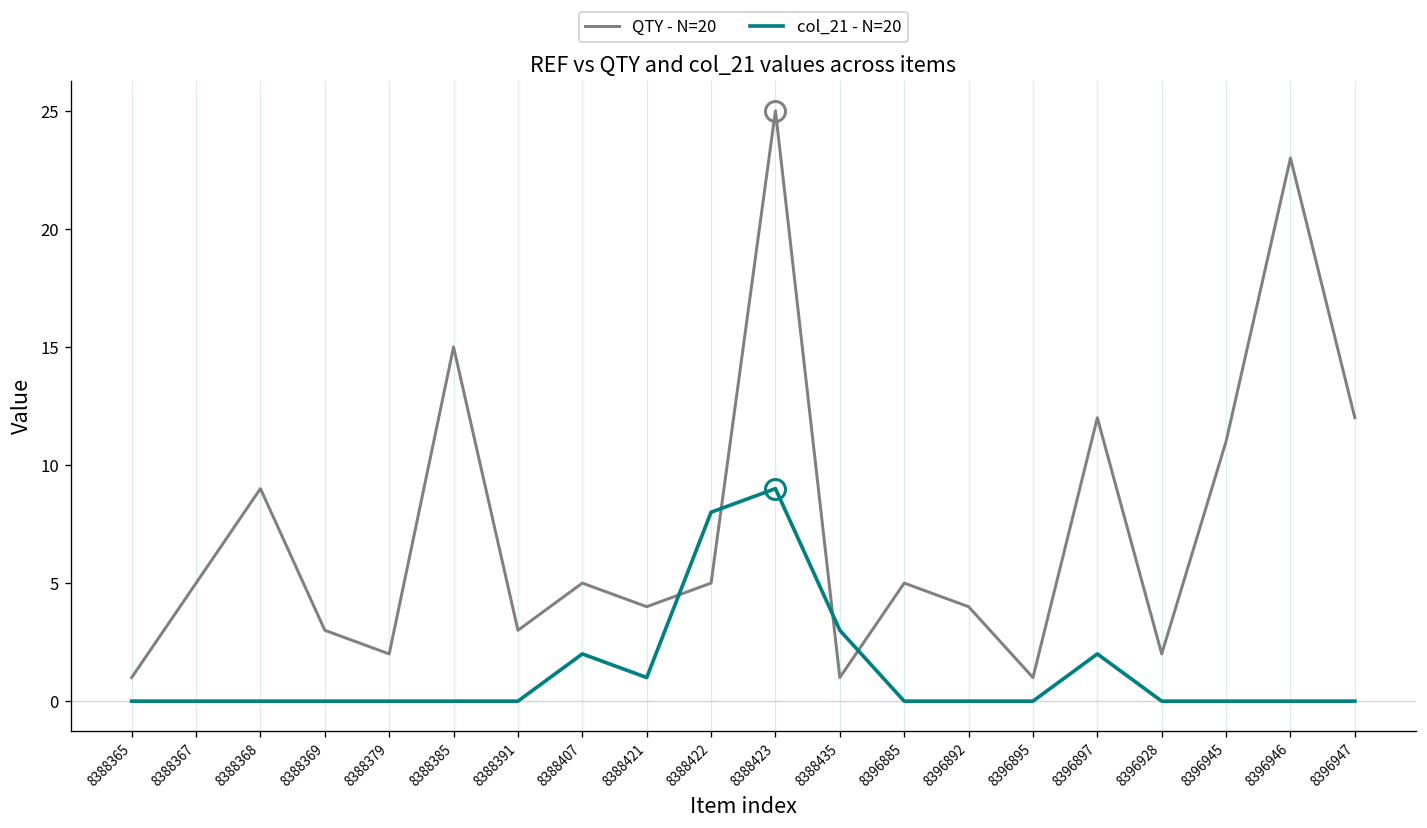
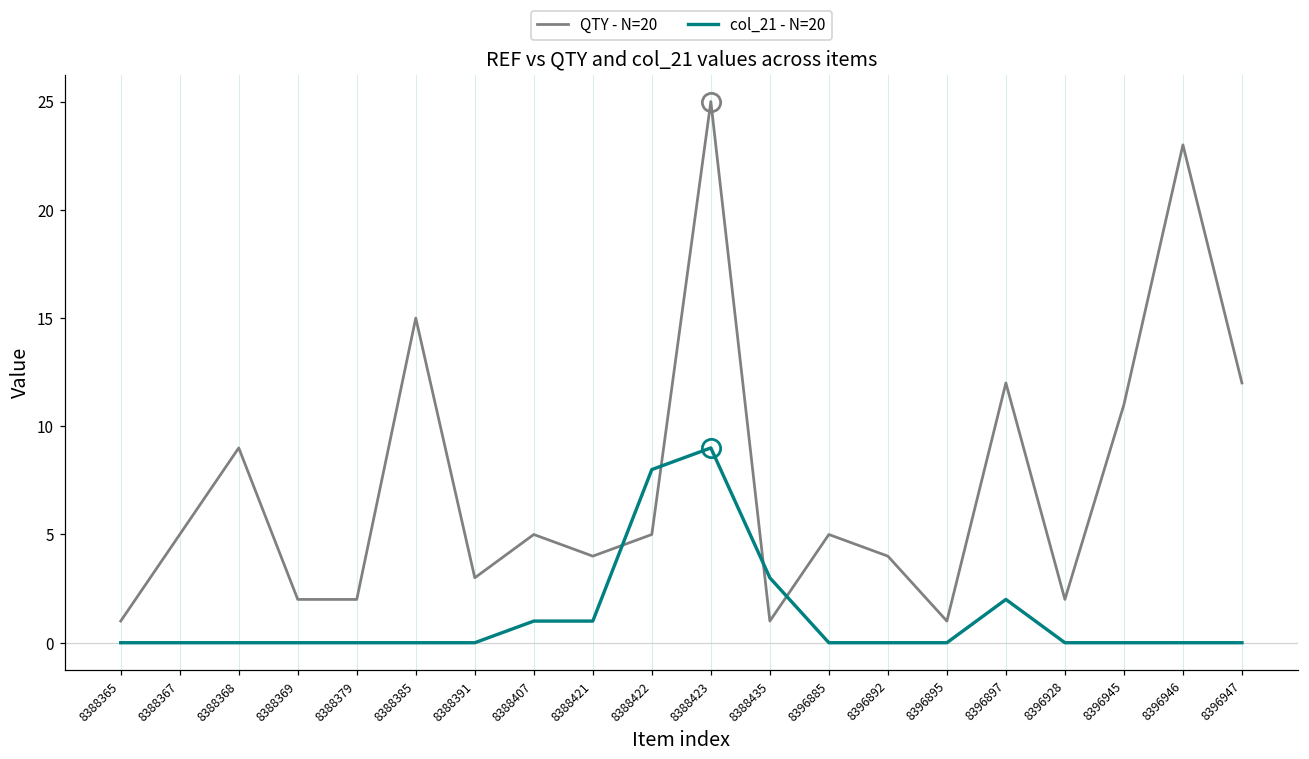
  {
    "QTY - N=20": {
      "8388365": 1,
      "8388367": 5,
      "8388368": 9,
-     "8388369": 3,
+     "8388369": 2,
      "8388379": 2,
      "8388385": 15,
      "8388391": 3,
      "8388407": 5,
      "8388421": 4,
      "8388422": 5,
      "8388435": 1,
      "8396885": 5,
      "8396892": 4,
      "8396895": 1,
      "8396897": 12,
      "8396928": 2,
      "8396945": 11,
      "8396946": 23,
      "8396947": 12
    },
    "col_21 - N=20": {
      "8388365": 0,
      "8388367": 0,
      "8388368": 0,
      "8388369": 0,
      "8388379": 0,
      "8388385": 0,
      "8388391": 0,
-     "8388407": 2,
+     "8388407": 1,
      "8388421": 1,
      "8388422": 8,
      "8388435": 3,
      "8396885": 0,
      "8396892": 0,
      "8396895": 0,
      "8396897": 2,
      "8396928": 0,
      "8396945": 0,
      "8396946": 0,
      "8396947": 0
    }
  }
